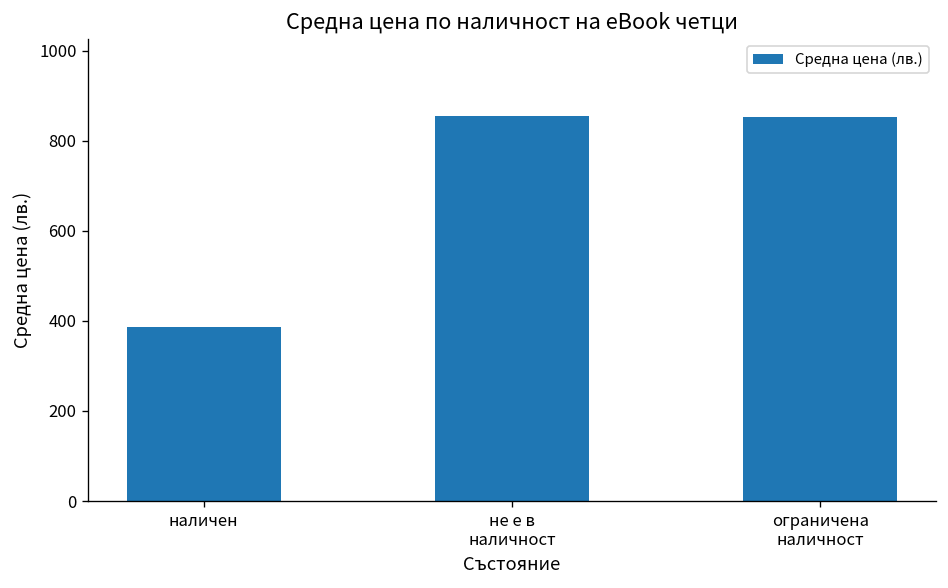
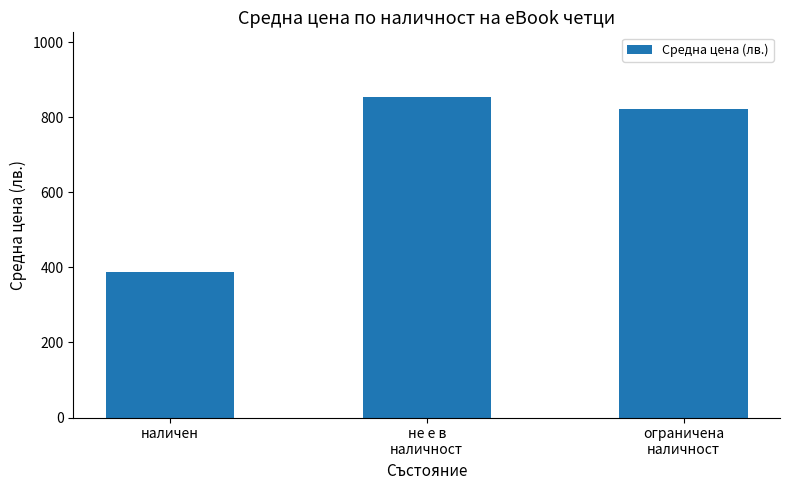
  {
    "наличен": 390,
    "не е в наличност": 860,
-   "ограничена наличност": 850
+   "ограничена наличност": 820
  }
